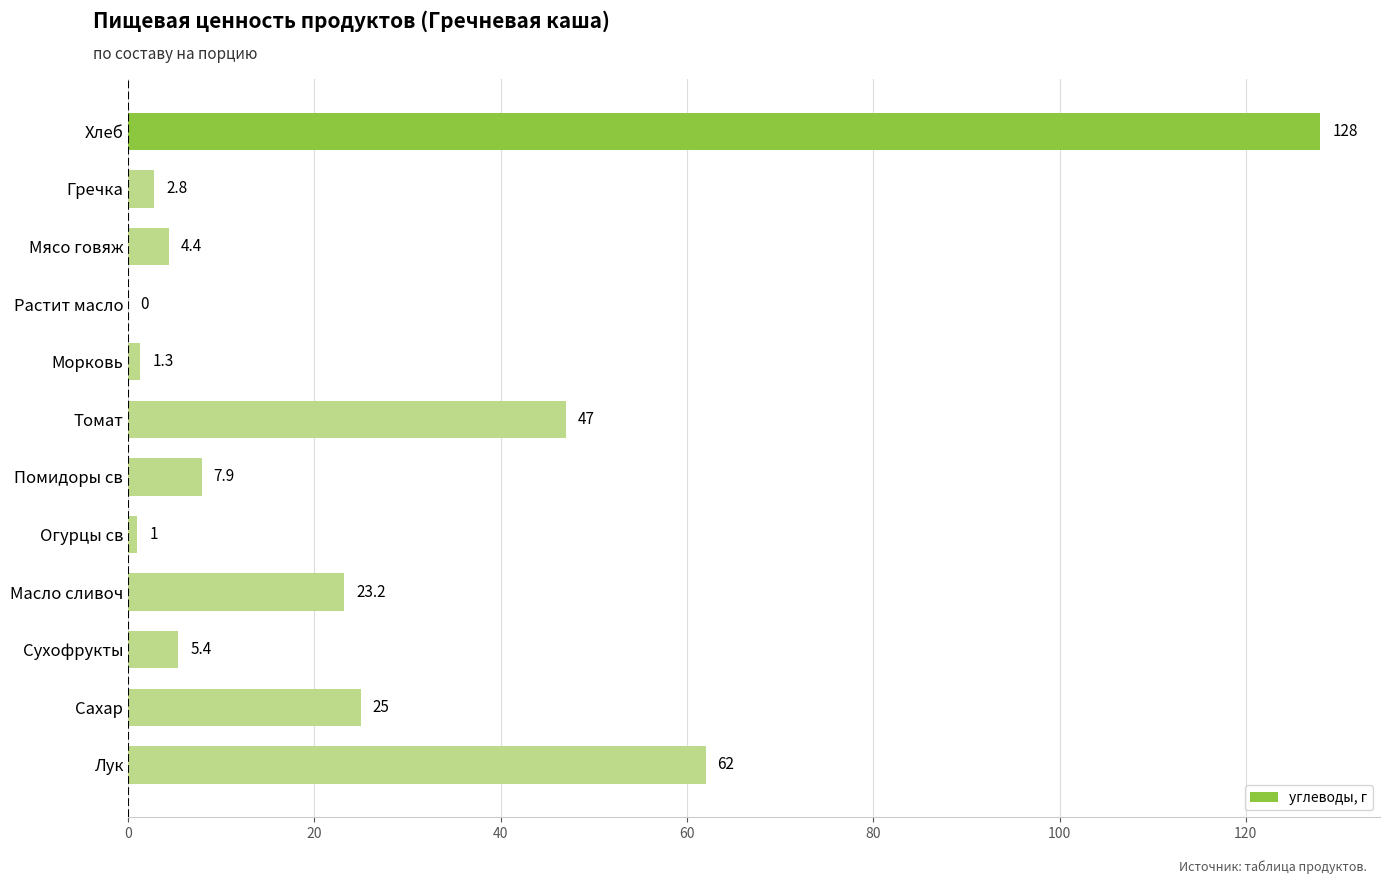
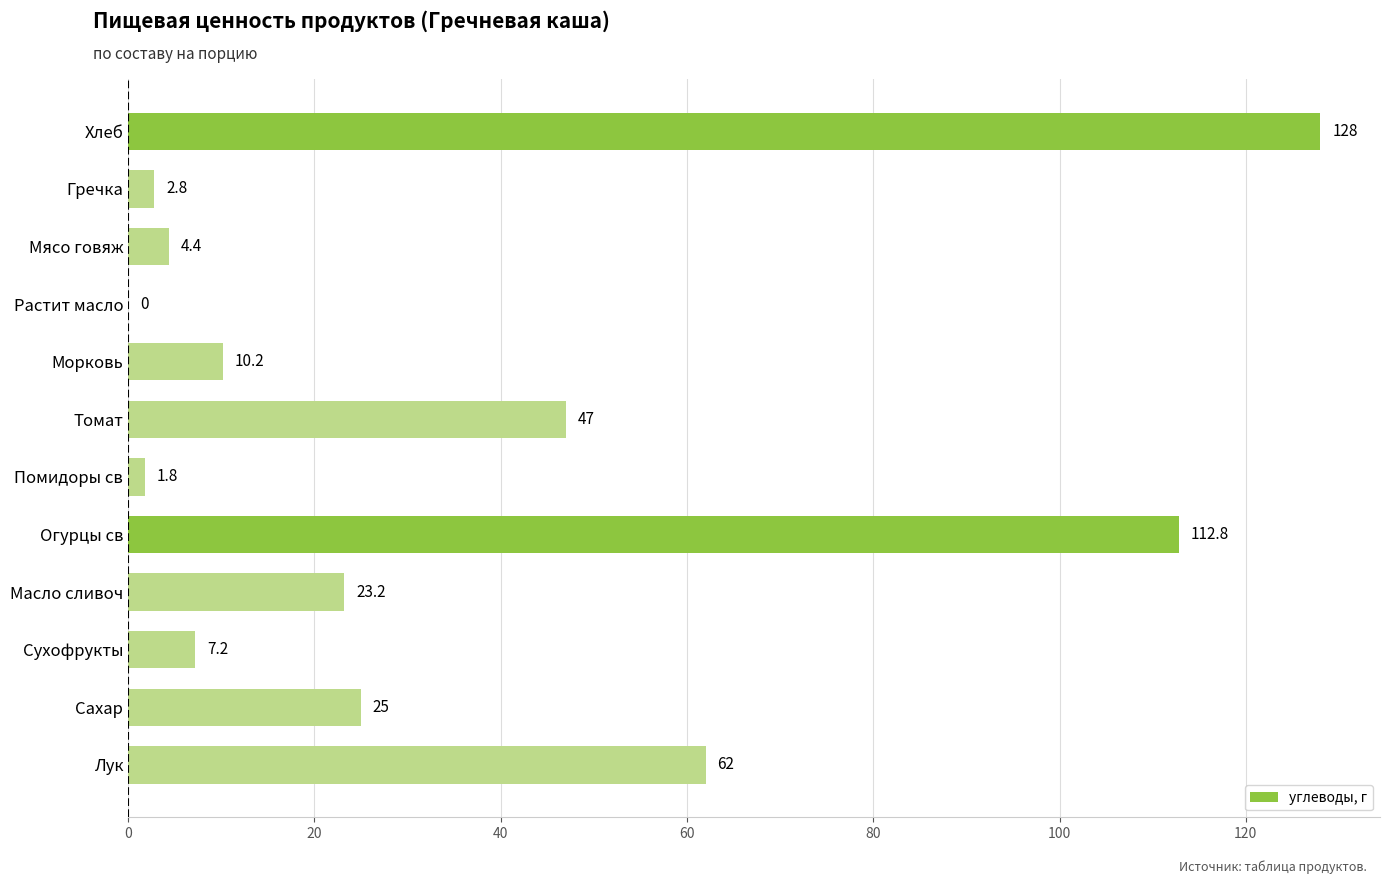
  {
    "Хлеб": 128,
    "Гречка": 2.8,
    "Мясо говяж": 4.4,
    "Растит масло": 0,
-   "Морковь": 1.3,
+   "Морковь": 10.2,
    "Томат": 47,
-   "Помидоры св": 7.9,
-   "Огурцы св": 1,
+   "Помидоры св": 1.8,
+   "Огурцы св": 112.8,
    "Масло сливоч": 23.2,
-   "Сухофрукты": 5.4,
+   "Сухофрукты": 7.2,
    "Сахар": 25,
    "Лук": 62
  }
